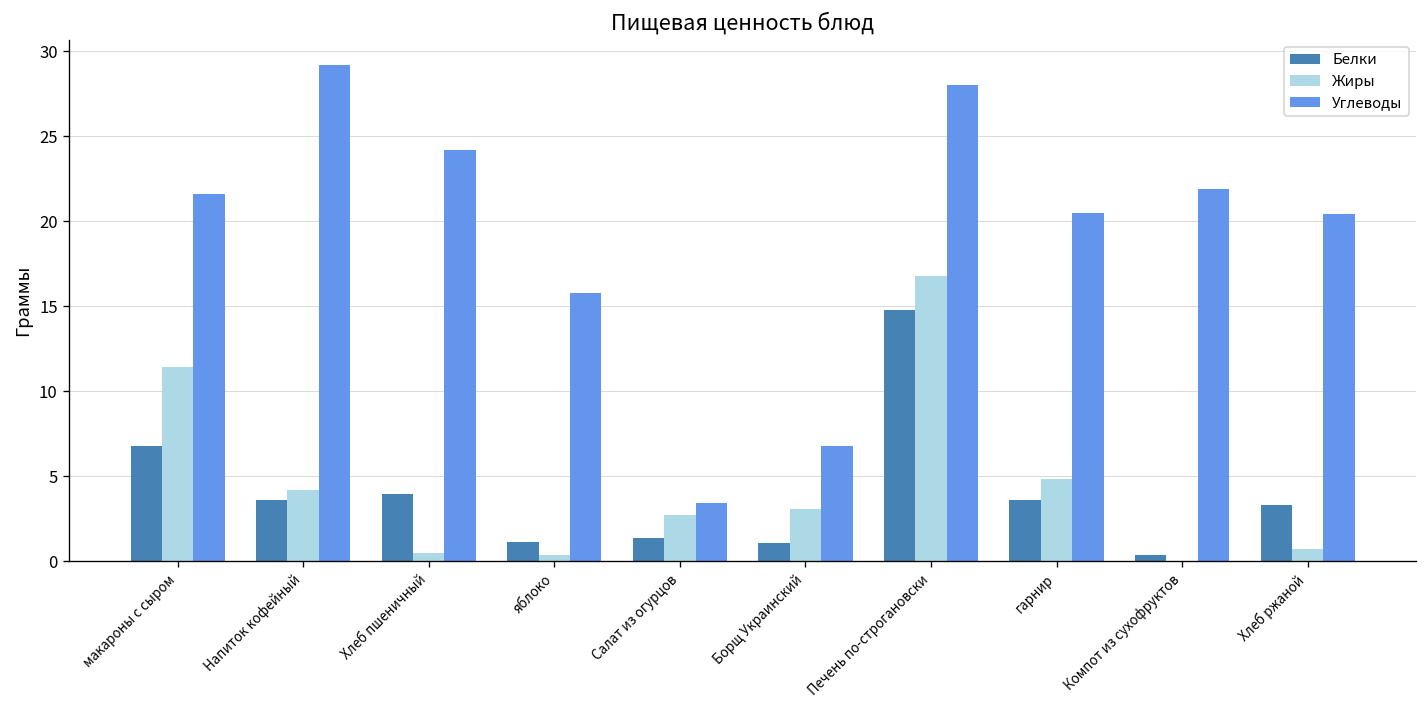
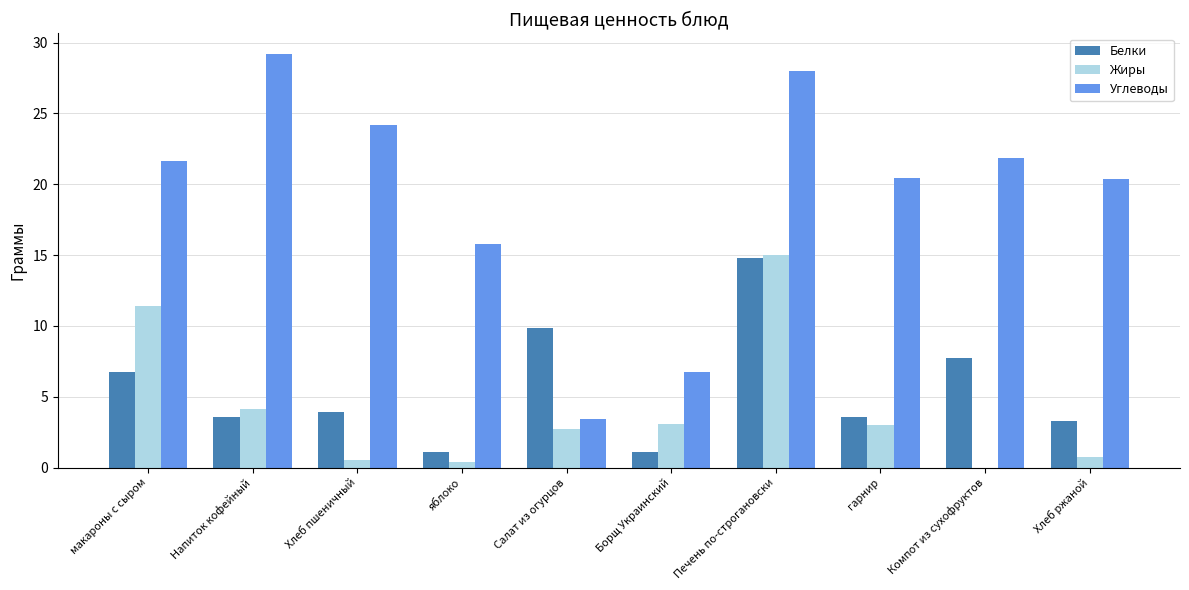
  {
    "Белки": {
      "макароны с сыром": 6.8,
      "Напиток кофейный": 3.6,
      "Хлеб пшеничный": 4.0,
      "яблоко": 1.1,
-     "Салат из огурцов": 1.4,
+     "Салат из огурцов": 9.9,
      "Борщ Украинский": 1.1,
      "Печень по-строгановски": 14.8,
      "гарнир": 3.6,
-     "Компот из сухофруктов": 0.3,
+     "Компот из сухофруктов": 7.8,
      "Хлеб ржаной": 3.3
    },
    "Жиры": {
      "макароны с сыром": 11.4,
      "Напиток кофейный": 4.2,
      "Хлеб пшеничный": 0.5,
      "яблоко": 0.4,
      "Салат из огурцов": 2.7,
      "Борщ Украинский": 3.1,
-     "Печень по-строгановски": 16.8,
-     "гарнир": 4.8,
+     "Печень по-строгановски": 15.0,
+     "гарнир": 3.0,
      "Компот из сухофруктов": 0.0,
      "Хлеб ржаной": 0.7
    },
    "Углеводы": {
      "макароны с сыром": 21.6,
      "Напиток кофейный": 29.2,
      "Хлеб пшеничный": 24.2,
      "яблоко": 15.8,
      "Салат из огурцов": 3.4,
      "Борщ Украинский": 6.8,
      "Печень по-строгановски": 28.0,
      "гарнир": 20.5,
      "Компот из сухофруктов": 21.9,
      "Хлеб ржаной": 20.4
    }
  }
